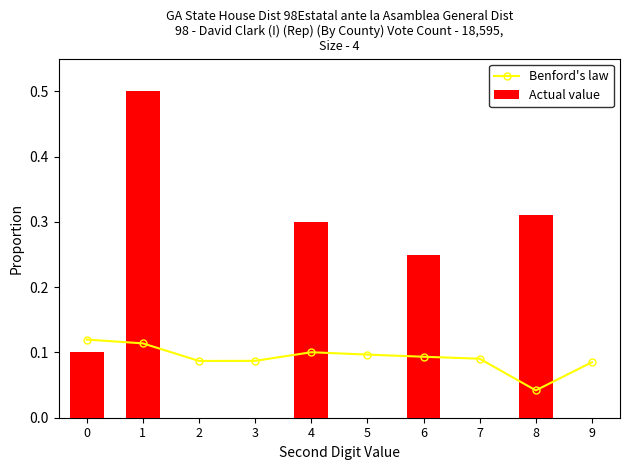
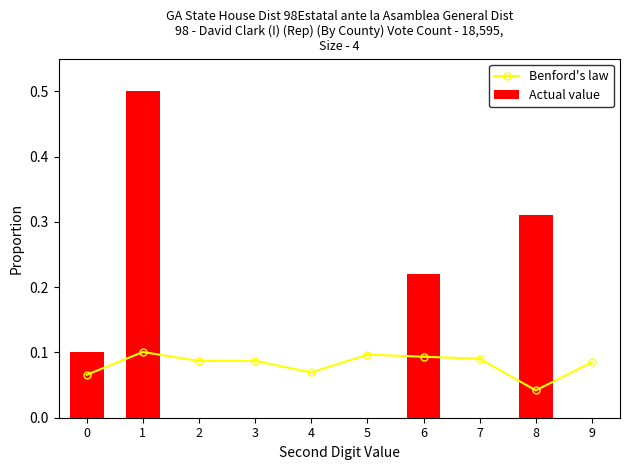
  {
    "Benford's law": {
-     "0": 0.12,
-     "1": 0.11,
+     "0": 0.07,
+     "1": 0.10,
      "2": 0.09,
      "3": 0.09,
-     "4": 0.10,
+     "4": 0.07,
      "5": 0.10,
      "6": 0.09,
      "7": 0.09,
      "8": 0.04,
      "9": 0.09
    },
    "Actual value": {
      "0": 0.10,
      "1": 0.50,
      "2": 0.00,
      "3": 0.00,
-     "4": 0.3,
+     "4": 0.0,
      "5": 0.00,
-     "6": 0.25,
+     "6": 0.22,
      "7": 0.00,
      "8": 0.31,
      "9": 0.00
    }
  }
